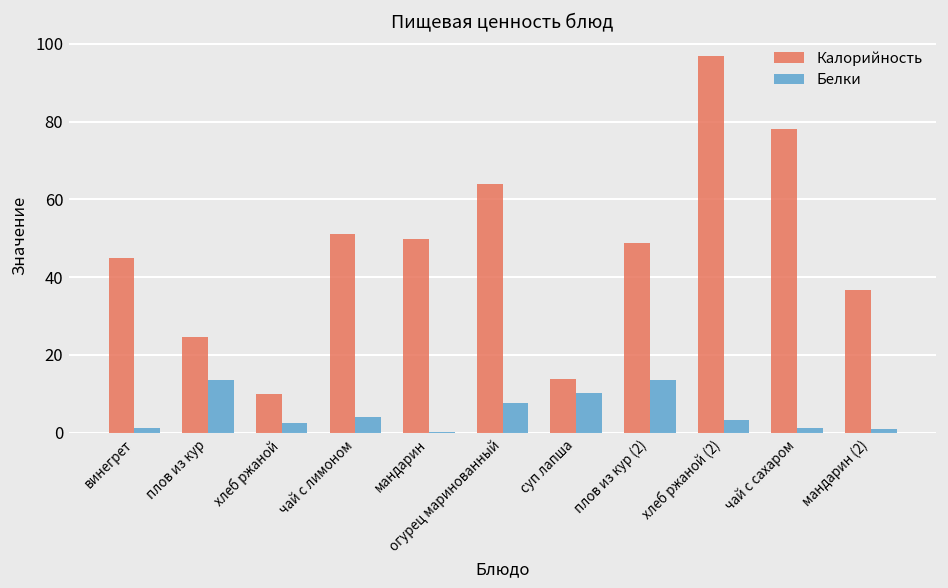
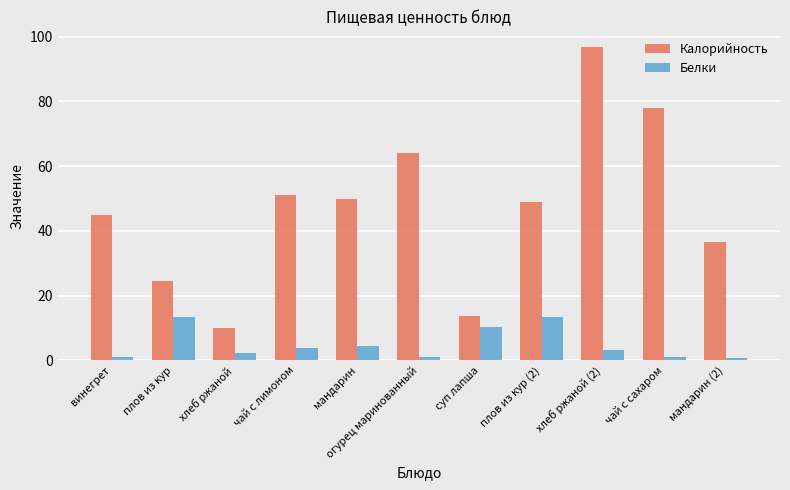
  {
    "Калорийность": {
      "винегрет": 45,
      "плов из кур": 25,
      "хлеб ржаной": 10,
      "чай с лимоном": 51,
      "мандарин": 50,
      "огурец маринованный": 64,
      "суп лапша": 14,
      "плов из кур (2)": 49,
      "хлеб ржаной (2)": 97,
      "чай с сахаром": 78,
      "мандарин (2)": 37
    },
    "Белки": {
      "винегрет": 1,
      "плов из кур": 14,
      "хлеб ржаной": 2,
      "чай с лимоном": 4,
-     "мандарин": 0,
-     "огурец маринованный": 8,
+     "мандарин": 5,
+     "огурец маринованный": 1,
      "суп лапша": 10,
      "плов из кур (2)": 14,
      "хлеб ржаной (2)": 3,
      "чай с сахаром": 1,
      "мандарин (2)": 1
    }
  }
